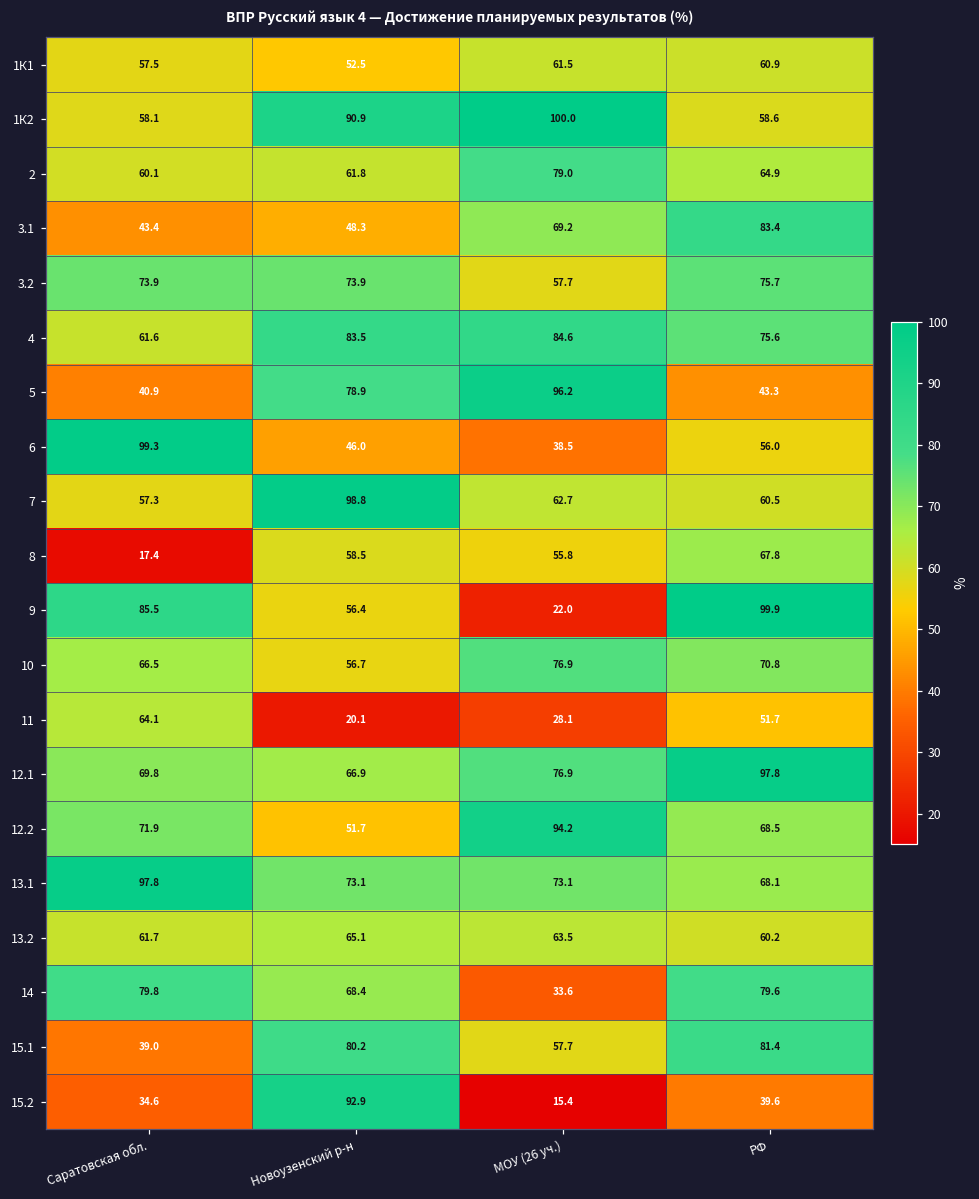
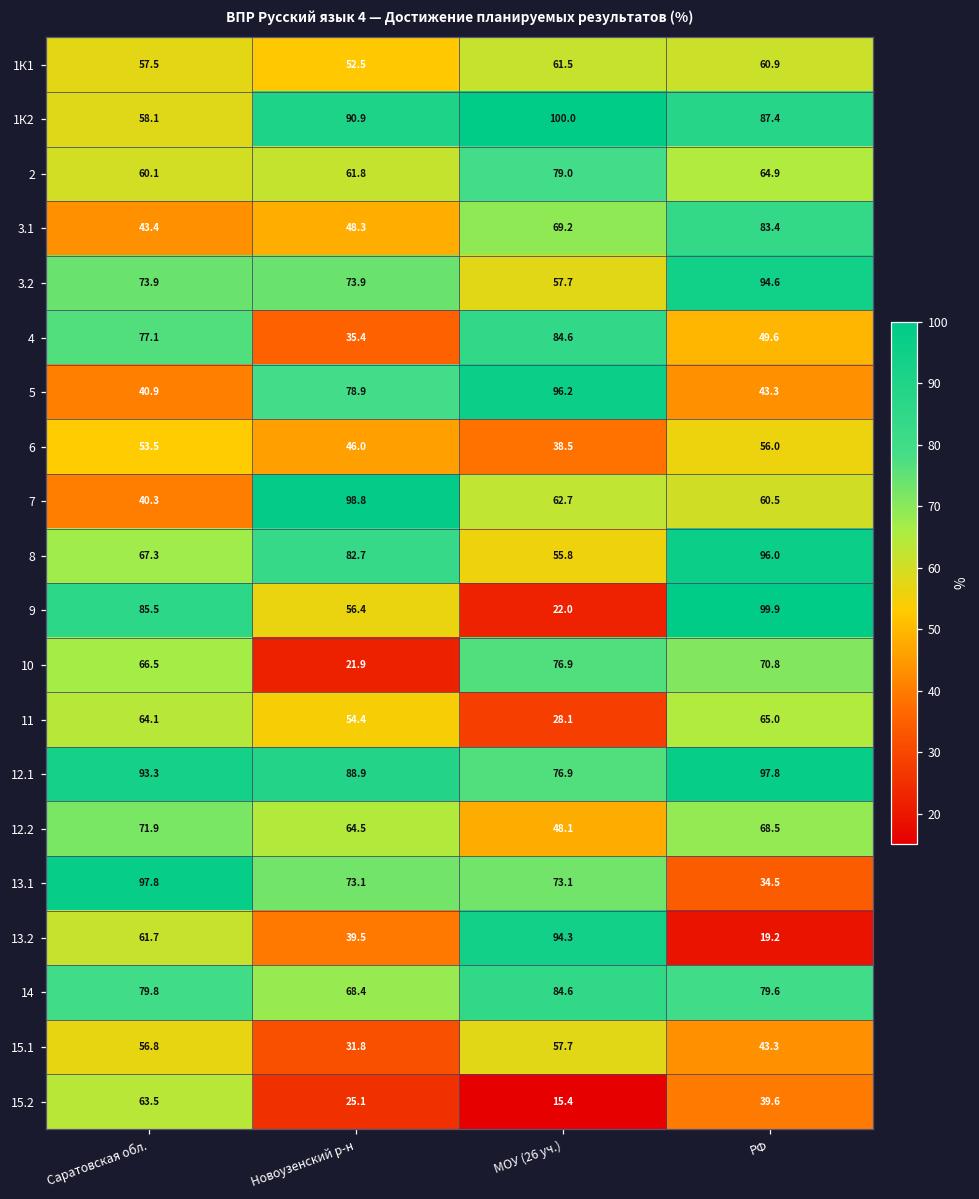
  {
    "1К1": {
      "Саратовская обл.": 57.5,
      "Новоузенский р-н": 52.5,
      "МОУ (26 уч.)": 61.5,
      "РФ": 60.9
    },
    "1К2": {
      "Саратовская обл.": 58.1,
      "Новоузенский р-н": 90.9,
      "МОУ (26 уч.)": 100.0,
-     "РФ": 58.6
+     "РФ": 87.4
    },
    "2": {
      "Саратовская обл.": 60.1,
      "Новоузенский р-н": 61.8,
      "МОУ (26 уч.)": 79.0,
      "РФ": 64.9
    },
    "3.1": {
      "Саратовская обл.": 43.4,
      "Новоузенский р-н": 48.3,
      "МОУ (26 уч.)": 69.2,
      "РФ": 83.4
    },
    "3.2": {
      "Саратовская обл.": 73.9,
      "Новоузенский р-н": 73.9,
      "МОУ (26 уч.)": 57.7,
-     "РФ": 75.7
+     "РФ": 94.6
    },
    "4": {
-     "Саратовская обл.": 61.6,
-     "Новоузенский р-н": 83.5,
+     "Саратовская обл.": 77.1,
+     "Новоузенский р-н": 35.4,
      "МОУ (26 уч.)": 84.6,
-     "РФ": 75.6
+     "РФ": 49.6
    },
    "5": {
      "Саратовская обл.": 40.9,
      "Новоузенский р-н": 78.9,
      "МОУ (26 уч.)": 96.2,
      "РФ": 43.3
    },
    "6": {
-     "Саратовская обл.": 99.3,
+     "Саратовская обл.": 53.5,
      "Новоузенский р-н": 46.0,
      "МОУ (26 уч.)": 38.5,
      "РФ": 56.0
    },
    "7": {
-     "Саратовская обл.": 57.3,
+     "Саратовская обл.": 40.3,
      "Новоузенский р-н": 98.8,
      "МОУ (26 уч.)": 62.7,
      "РФ": 60.5
    },
    "8": {
-     "Саратовская обл.": 17.4,
-     "Новоузенский р-н": 58.5,
+     "Саратовская обл.": 67.3,
+     "Новоузенский р-н": 82.7,
      "МОУ (26 уч.)": 55.8,
-     "РФ": 67.8
+     "РФ": 96.0
    },
    "9": {
      "Саратовская обл.": 85.5,
      "Новоузенский р-н": 56.4,
      "МОУ (26 уч.)": 22.0,
      "РФ": 99.9
    },
    "10": {
      "Саратовская обл.": 66.5,
-     "Новоузенский р-н": 56.7,
+     "Новоузенский р-н": 21.9,
      "МОУ (26 уч.)": 76.9,
      "РФ": 70.8
    },
    "11": {
      "Саратовская обл.": 64.1,
-     "Новоузенский р-н": 20.1,
+     "Новоузенский р-н": 54.4,
      "МОУ (26 уч.)": 28.1,
-     "РФ": 51.7
+     "РФ": 65.0
    },
    "12.1": {
-     "Саратовская обл.": 69.8,
-     "Новоузенский р-н": 66.9,
+     "Саратовская обл.": 93.3,
+     "Новоузенский р-н": 88.9,
      "МОУ (26 уч.)": 76.9,
      "РФ": 97.8
    },
    "12.2": {
      "Саратовская обл.": 71.9,
-     "Новоузенский р-н": 51.7,
-     "МОУ (26 уч.)": 94.2,
+     "Новоузенский р-н": 64.5,
+     "МОУ (26 уч.)": 48.1,
      "РФ": 68.5
    },
    "13.1": {
      "Саратовская обл.": 97.8,
      "Новоузенский р-н": 73.1,
      "МОУ (26 уч.)": 73.1,
-     "РФ": 68.1
+     "РФ": 34.5
    },
    "13.2": {
      "Саратовская обл.": 61.7,
-     "Новоузенский р-н": 65.1,
-     "МОУ (26 уч.)": 63.5,
-     "РФ": 60.2
+     "Новоузенский р-н": 39.5,
+     "МОУ (26 уч.)": 94.3,
+     "РФ": 19.2
    },
    "14": {
      "Саратовская обл.": 79.8,
      "Новоузенский р-н": 68.4,
-     "МОУ (26 уч.)": 33.6,
+     "МОУ (26 уч.)": 84.6,
      "РФ": 79.6
    },
    "15.1": {
-     "Саратовская обл.": 39.0,
-     "Новоузенский р-н": 80.2,
+     "Саратовская обл.": 56.8,
+     "Новоузенский р-н": 31.8,
      "МОУ (26 уч.)": 57.7,
-     "РФ": 81.4
+     "РФ": 43.3
    },
    "15.2": {
-     "Саратовская обл.": 34.6,
-     "Новоузенский р-н": 92.9,
+     "Саратовская обл.": 63.5,
+     "Новоузенский р-н": 25.1,
      "МОУ (26 уч.)": 15.4,
      "РФ": 39.6
    }
  }
